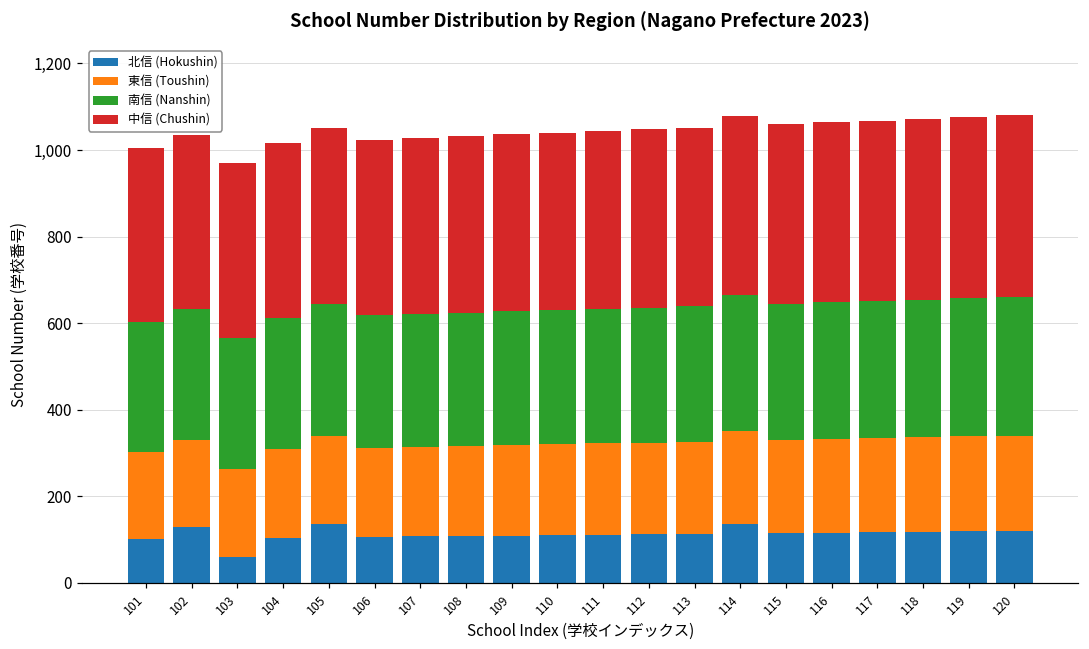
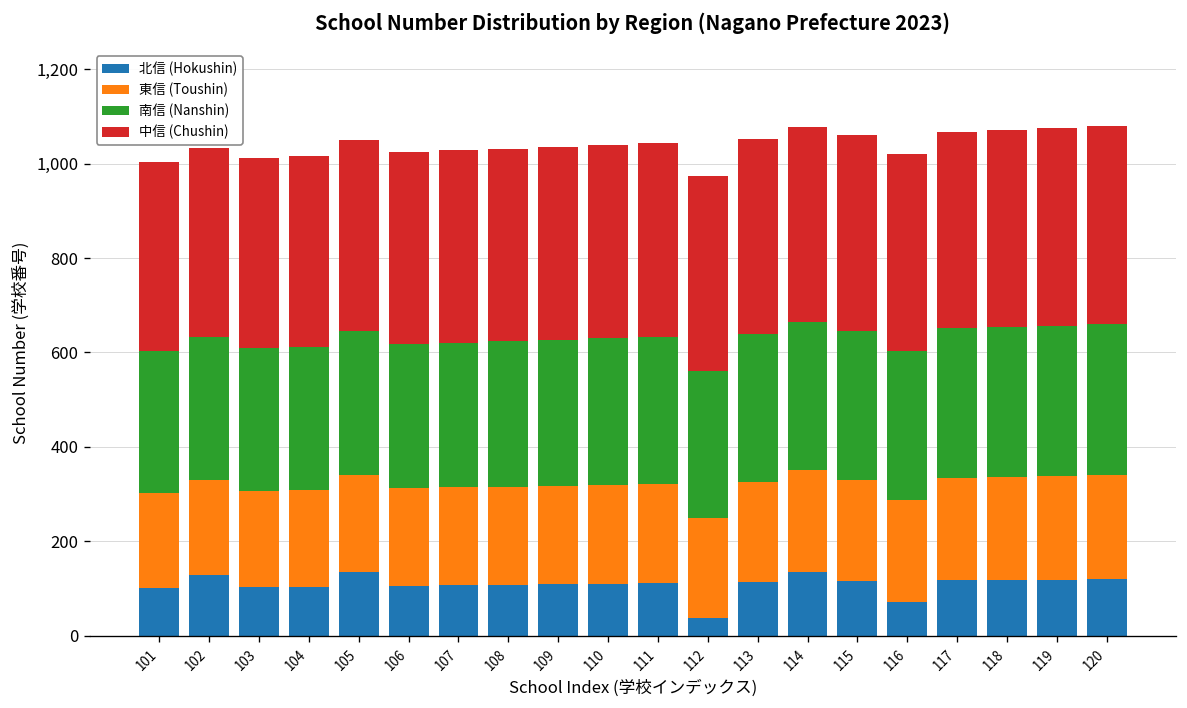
  {
    "北信 (Hokushin)": {
      "101": 100,
      "102": 130,
-     "103": 60,
+     "103": 100,
      "104": 100,
      "105": 140,
      "106": 110,
      "107": 110,
      "108": 110,
      "109": 110,
      "110": 110,
      "111": 110,
-     "112": 110,
+     "112": 40,
      "113": 110,
      "114": 140,
      "115": 120,
-     "116": 120,
+     "116": 70,
      "117": 120,
      "118": 120,
      "119": 120,
      "120": 120
    },
    "東信 (Toushin)": {
      "101": 200,
      "102": 200,
      "103": 200,
      "104": 200,
      "105": 210,
      "106": 210,
      "107": 210,
      "108": 210,
      "109": 210,
      "110": 210,
      "111": 210,
      "112": 210,
      "113": 210,
      "114": 210,
      "115": 220,
      "116": 220,
      "117": 220,
      "118": 220,
      "119": 220,
      "120": 220
    },
    "南信 (Nanshin)": {
      "101": 300,
      "102": 300,
      "103": 300,
      "104": 300,
      "105": 310,
      "106": 310,
      "107": 310,
      "108": 310,
      "109": 310,
      "110": 310,
      "111": 310,
      "112": 310,
      "113": 310,
      "114": 310,
      "115": 320,
      "116": 320,
      "117": 320,
      "118": 320,
      "119": 320,
      "120": 320
    },
    "中信 (Chushin)": {
      "101": 400,
      "102": 400,
      "103": 400,
      "104": 400,
      "105": 410,
      "106": 410,
      "107": 410,
      "108": 410,
      "109": 410,
      "110": 410,
      "111": 410,
      "112": 410,
      "113": 410,
      "114": 410,
      "115": 420,
      "116": 420,
      "117": 420,
      "118": 420,
      "119": 420,
      "120": 420
    }
  }
